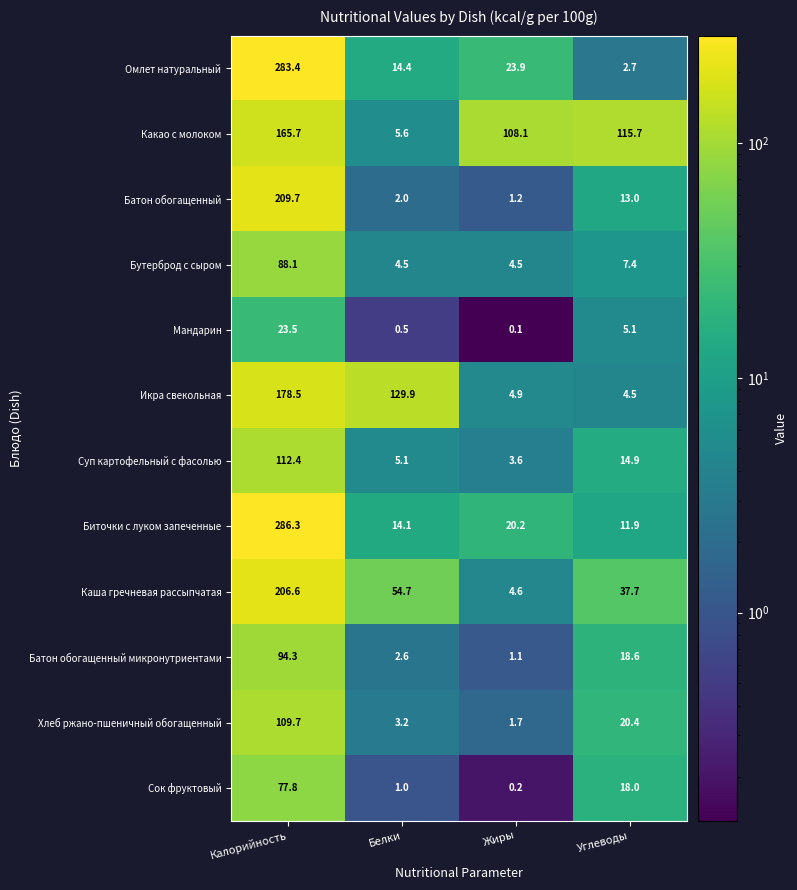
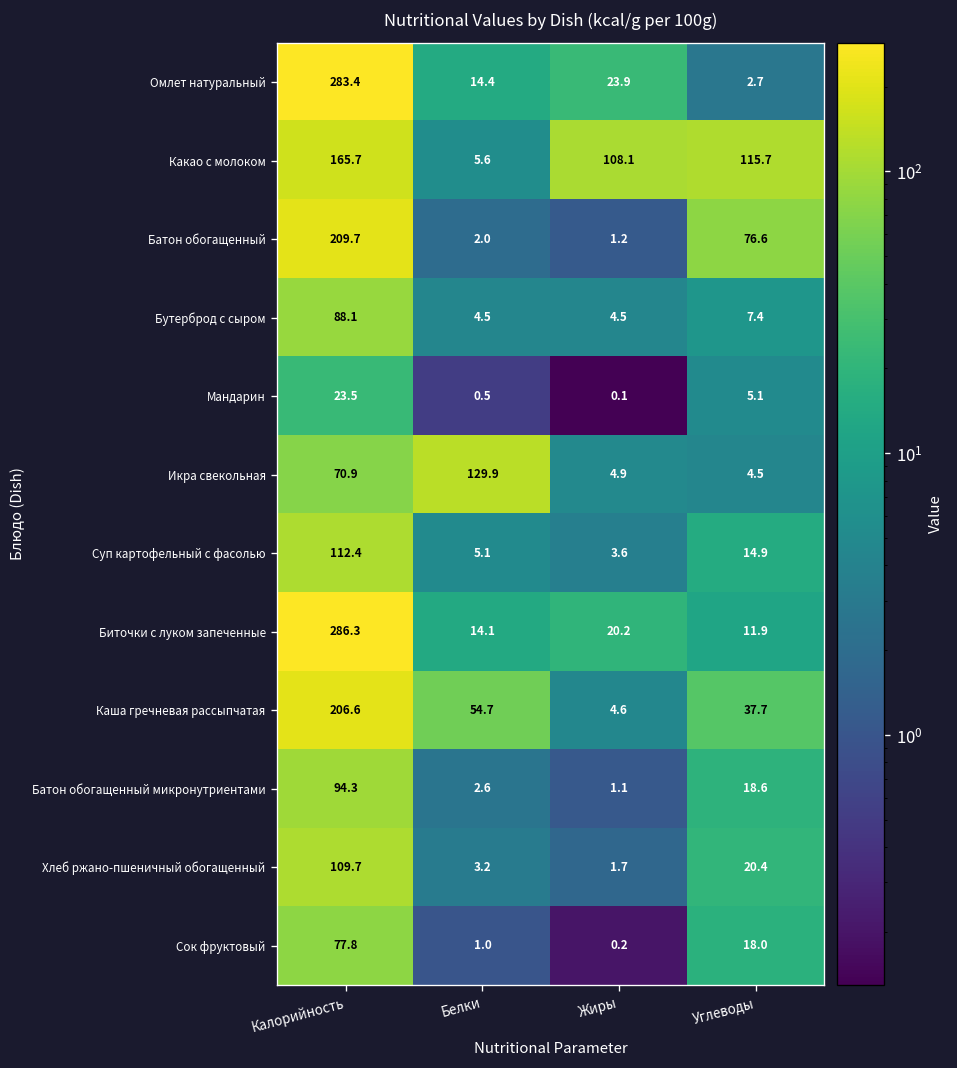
  {
    "Омлет натуральный": {
      "Калорийность": 283.4,
      "Белки": 14.4,
      "Жиры": 23.9,
      "Углеводы": 2.7
    },
    "Какао с молоком": {
      "Калорийность": 165.7,
      "Белки": 5.6,
      "Жиры": 108.1,
      "Углеводы": 115.7
    },
    "Батон обогащенный": {
      "Калорийность": 209.7,
      "Белки": 2.0,
      "Жиры": 1.2,
-     "Углеводы": 13.0
+     "Углеводы": 76.6
    },
    "Бутерброд с сыром": {
      "Калорийность": 88.1,
      "Белки": 4.5,
      "Жиры": 4.5,
      "Углеводы": 7.4
    },
    "Мандарин": {
      "Калорийность": 23.5,
      "Белки": 0.5,
      "Жиры": 0.1,
      "Углеводы": 5.1
    },
    "Икра свекольная": {
-     "Калорийность": 178.5,
+     "Калорийность": 70.9,
      "Белки": 129.9,
      "Жиры": 4.9,
      "Углеводы": 4.5
    },
    "Суп картофельный с фасолью": {
      "Калорийность": 112.4,
      "Белки": 5.1,
      "Жиры": 3.6,
      "Углеводы": 14.9
    },
    "Биточки с луком запеченные": {
      "Калорийность": 286.3,
      "Белки": 14.1,
      "Жиры": 20.2,
      "Углеводы": 11.9
    },
    "Каша гречневая рассыпчатая": {
      "Калорийность": 206.6,
      "Белки": 54.7,
      "Жиры": 4.6,
      "Углеводы": 37.7
    },
    "Батон обогащенный микронутриентами": {
      "Калорийность": 94.3,
      "Белки": 2.6,
      "Жиры": 1.1,
      "Углеводы": 18.6
    },
    "Хлеб ржано-пшеничный обогащенный": {
      "Калорийность": 109.7,
      "Белки": 3.2,
      "Жиры": 1.7,
      "Углеводы": 20.4
    },
    "Сок фруктовый": {
      "Калорийность": 77.8,
      "Белки": 1.0,
      "Жиры": 0.2,
      "Углеводы": 18.0
    }
  }
